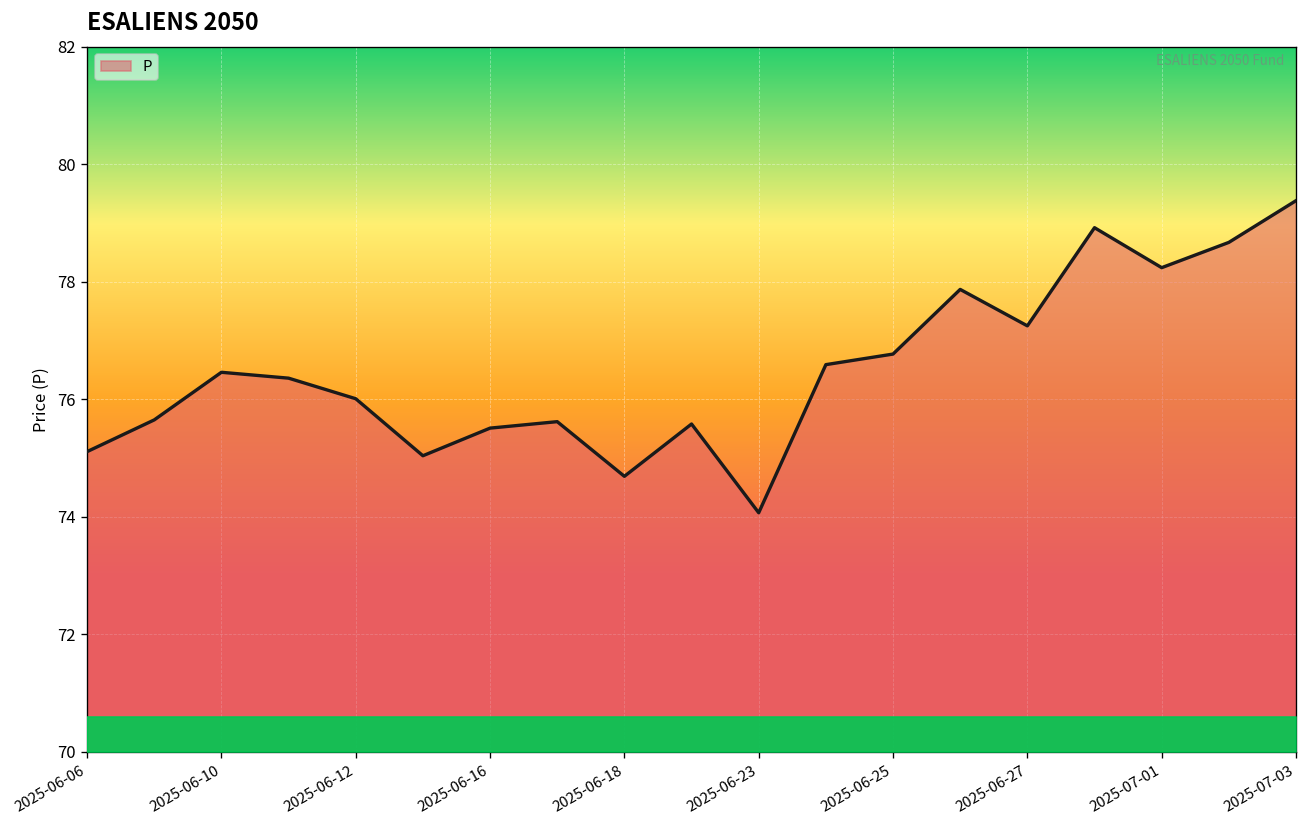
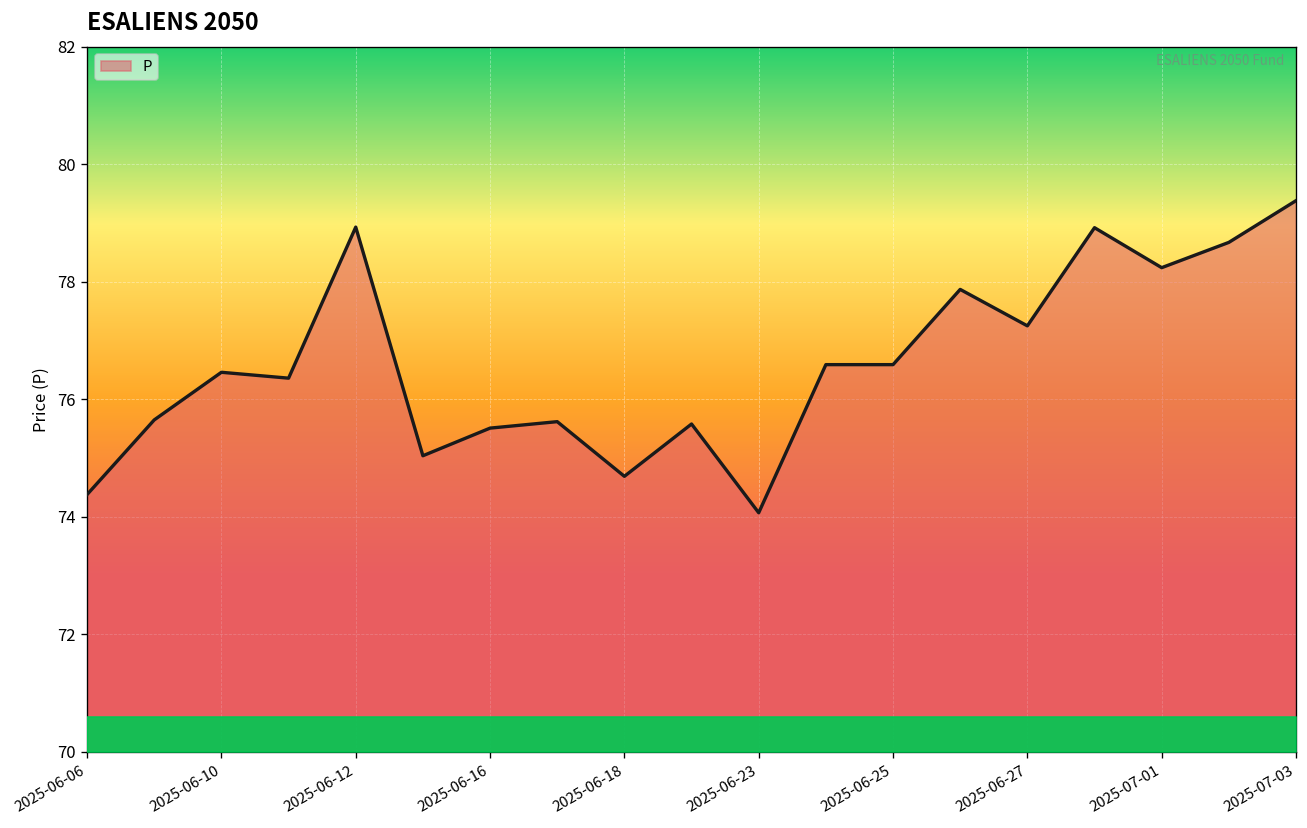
  {
    "P": {
-     "2025-06-06": 75.1,
+     "2025-06-06": 74.4,
      "2025-06-10": 76.5,
-     "2025-06-12": 76.0,
+     "2025-06-12": 78.9,
      "2025-06-16": 75.5,
      "2025-06-18": 74.7,
      "2025-06-23": 74.1,
-     "2025-06-25": 76.8,
+     "2025-06-25": 76.6,
      "2025-06-27": 77.3,
      "2025-07-01": 78.2,
      "2025-07-03": 79.4
    }
  }
